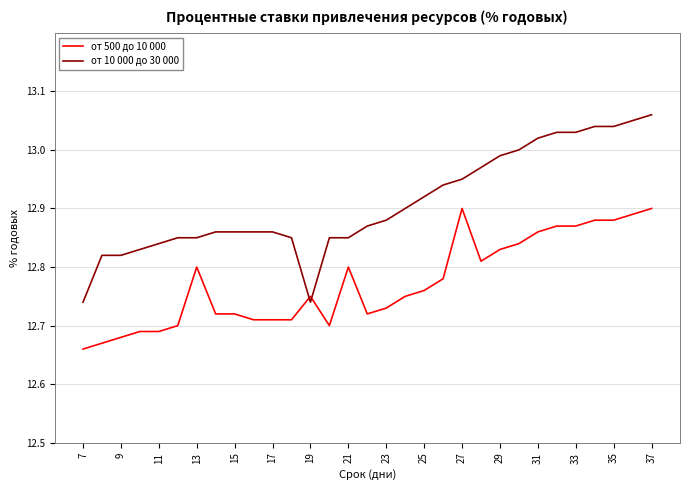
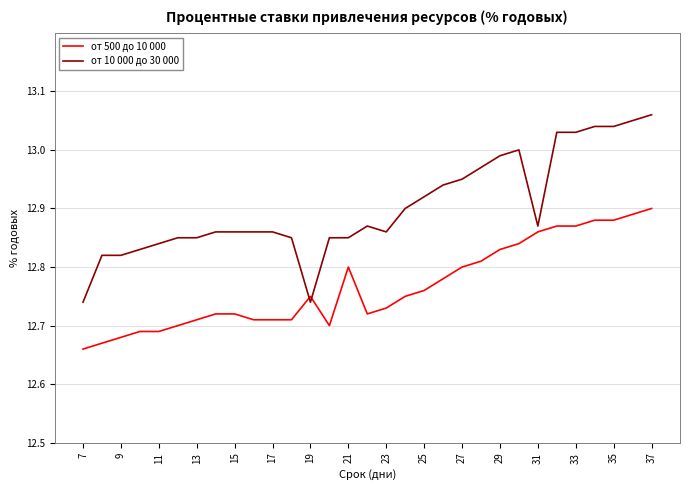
  {
    "от 500 до 10 000": {
      "7": 12.66,
      "9": 12.68,
      "11": 12.69,
-     "13": 12.80,
+     "13": 12.71,
      "15": 12.72,
      "17": 12.71,
      "19": 12.75,
      "21": 12.80,
      "23": 12.73,
      "25": 12.76,
-     "27": 12.9,
+     "27": 12.8,
      "29": 12.83,
      "31": 12.86,
      "33": 12.87,
      "35": 12.88,
      "37": 12.90
    },
    "от 10 000 до 30 000": {
      "7": 12.74,
      "9": 12.82,
      "11": 12.84,
      "13": 12.85,
      "15": 12.86,
      "17": 12.86,
      "19": 12.74,
      "21": 12.85,
-     "23": 12.88,
+     "23": 12.86,
      "25": 12.92,
      "27": 12.95,
      "29": 12.99,
-     "31": 13.02,
+     "31": 12.87,
      "33": 13.03,
      "35": 13.04,
      "37": 13.06
    }
  }
